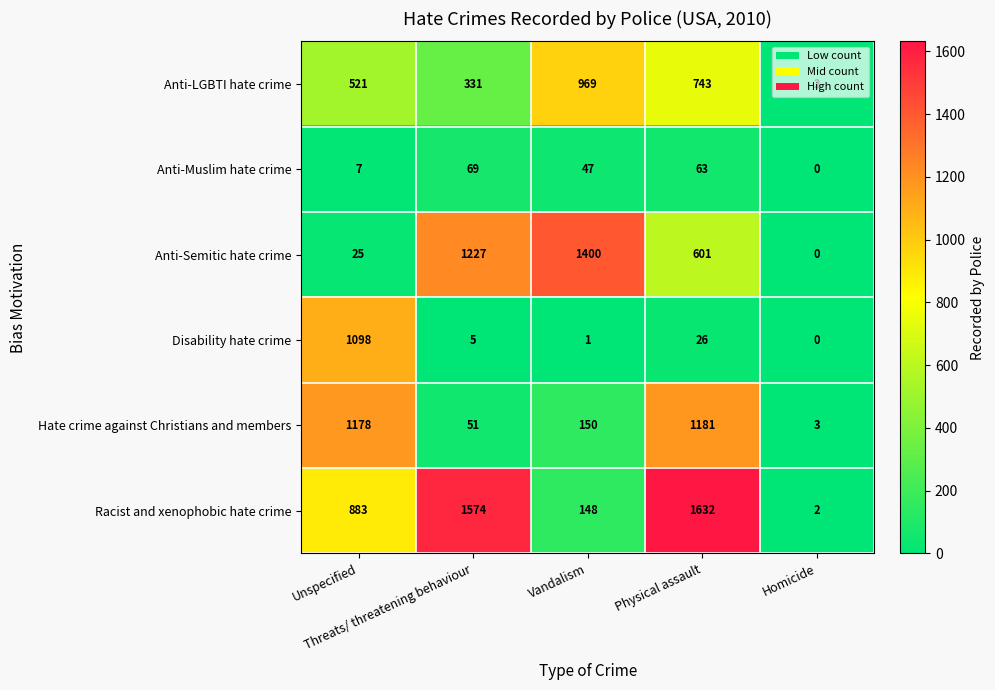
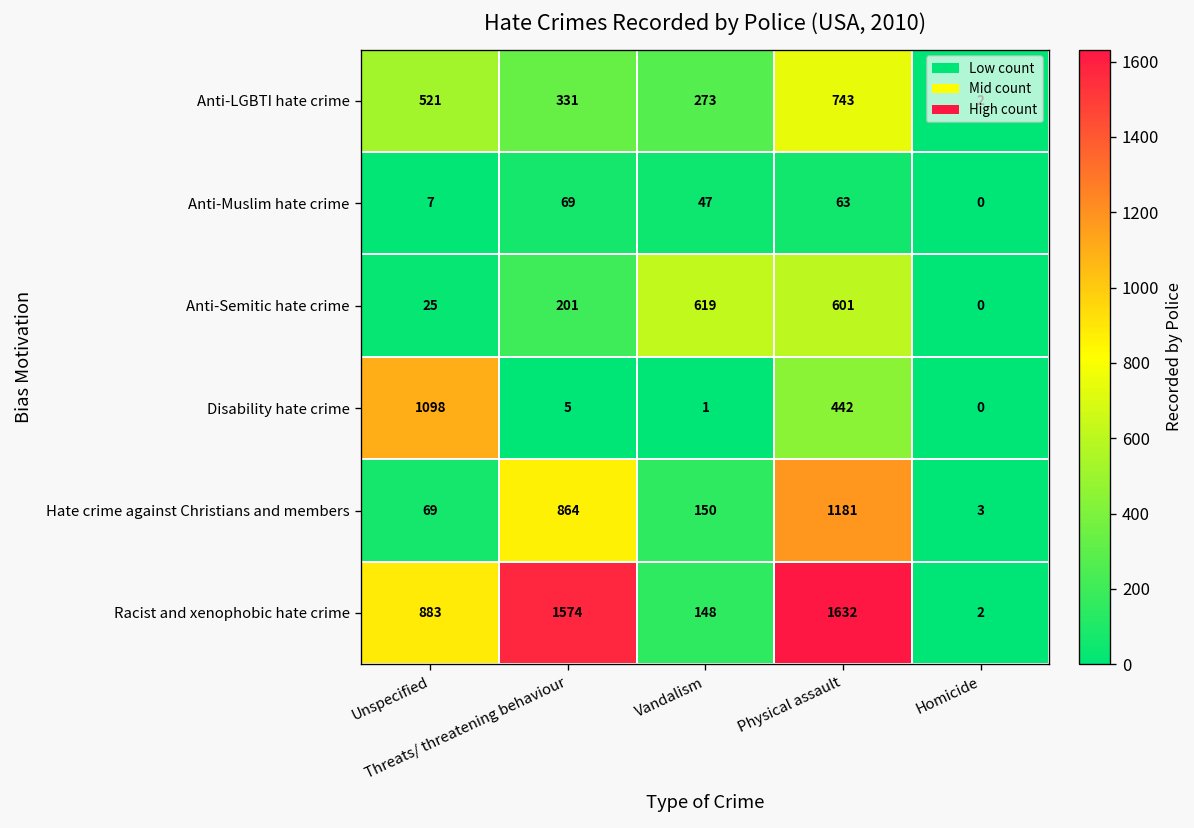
  {
    "Anti-LGBTI hate crime": {
      "Unspecified": 521,
      "Threats/ threatening behaviour": 331,
-     "Vandalism": 969,
+     "Vandalism": 273,
      "Physical assault": 743
    },
    "Anti-Muslim hate crime": {
      "Unspecified": 7,
      "Threats/ threatening behaviour": 69,
      "Vandalism": 47,
      "Physical assault": 63,
      "Homicide": 0
    },
    "Anti-Semitic hate crime": {
      "Unspecified": 25,
-     "Threats/ threatening behaviour": 1227,
-     "Vandalism": 1400,
+     "Threats/ threatening behaviour": 201,
+     "Vandalism": 619,
      "Physical assault": 601,
      "Homicide": 0
    },
    "Disability hate crime": {
      "Unspecified": 1098,
      "Threats/ threatening behaviour": 5,
      "Vandalism": 1,
-     "Physical assault": 26,
+     "Physical assault": 442,
      "Homicide": 0
    },
    "Hate crime against Christians and members": {
-     "Unspecified": 1178,
-     "Threats/ threatening behaviour": 51,
+     "Unspecified": 69,
+     "Threats/ threatening behaviour": 864,
      "Vandalism": 150,
      "Physical assault": 1181,
      "Homicide": 3
    },
    "Racist and xenophobic hate crime": {
      "Unspecified": 883,
      "Threats/ threatening behaviour": 1574,
      "Vandalism": 148,
      "Physical assault": 1632,
      "Homicide": 2
    }
  }
